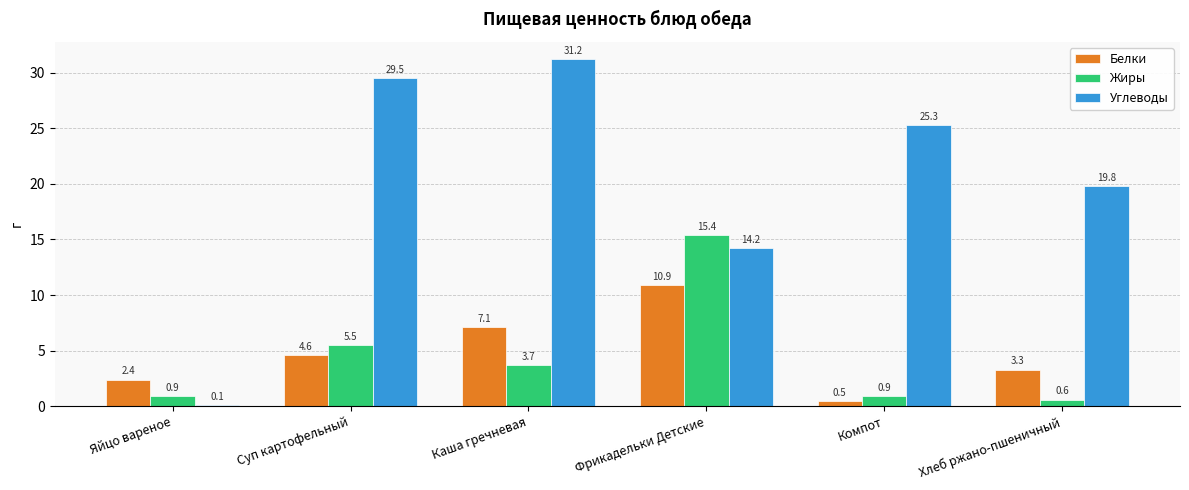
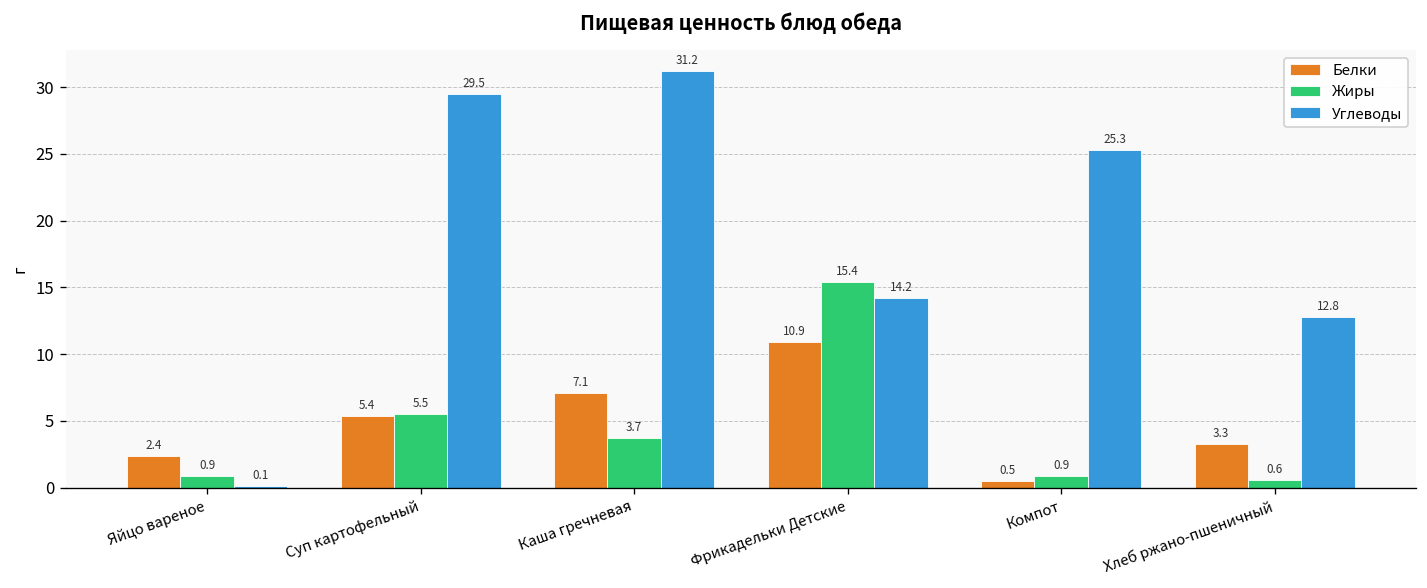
  {
    "Белки": {
      "Яйцо вареное": 2.4,
-     "Суп картофельный": 4.6,
+     "Суп картофельный": 5.4,
      "Каша гречневая": 7.1,
      "Фрикадельки Детские": 10.9,
      "Компот": 0.5,
      "Хлеб ржано-пшеничный": 3.3
    },
    "Жиры": {
      "Яйцо вареное": 0.9,
      "Суп картофельный": 5.5,
      "Каша гречневая": 3.7,
      "Фрикадельки Детские": 15.4,
      "Компот": 0.9,
      "Хлеб ржано-пшеничный": 0.6
    },
    "Углеводы": {
      "Яйцо вареное": 0.1,
      "Суп картофельный": 29.5,
      "Каша гречневая": 31.2,
      "Фрикадельки Детские": 14.2,
      "Компот": 25.3,
-     "Хлеб ржано-пшеничный": 19.8
+     "Хлеб ржано-пшеничный": 12.8
    }
  }
